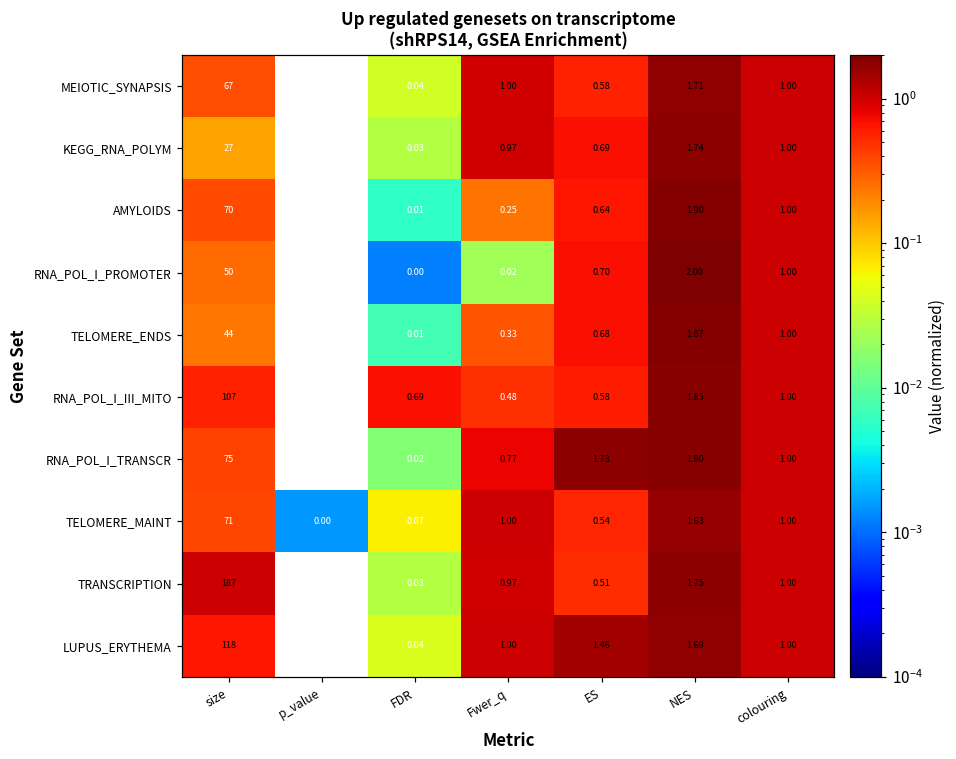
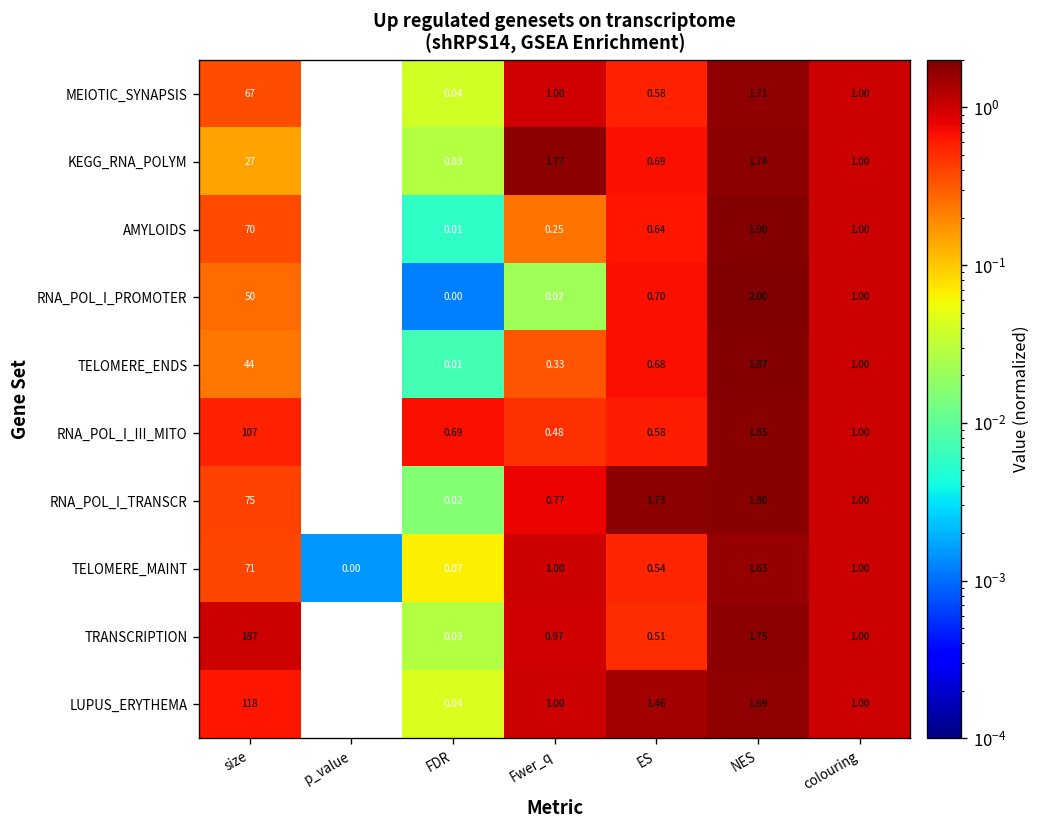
  {
    "MEIOTIC_SYNAPSIS": {
      "size": 67,
      "FDR": 0.04,
      "Fwer_q": 1.00,
      "ES": 0.58,
      "NES": 1.71,
      "colouring": 1.00
    },
    "KEGG_RNA_POLYM": {
      "size": 27,
      "FDR": 0.03,
-     "Fwer_q": 0.97,
+     "Fwer_q": 1.77,
      "ES": 0.69,
      "NES": 1.74,
      "colouring": 1.00
    },
    "AMYLOIDS": {
      "size": 70,
      "FDR": 0.01,
      "Fwer_q": 0.25,
      "ES": 0.64,
      "NES": 1.90,
      "colouring": 1.00
    },
    "RNA_POL_I_PROMOTER": {
      "size": 50,
      "FDR": 0.00,
      "Fwer_q": 0.02,
      "ES": 0.70,
      "NES": 2.00,
      "colouring": 1.00
    },
    "TELOMERE_ENDS": {
      "size": 44,
      "FDR": 0.01,
      "Fwer_q": 0.33,
      "ES": 0.68,
      "NES": 1.87,
      "colouring": 1.00
    },
    "RNA_POL_I_III_MITO": {
      "size": 107,
      "FDR": 0.69,
      "Fwer_q": 0.48,
      "ES": 0.58,
      "NES": 1.85,
      "colouring": 1.00
    },
    "RNA_POL_I_TRANSCR": {
      "size": 75,
      "FDR": 0.02,
      "Fwer_q": 0.77,
      "ES": 1.73,
      "NES": 1.80,
      "colouring": 1.00
    },
    "TELOMERE_MAINT": {
      "size": 71,
      "p_value": 0.00,
      "FDR": 0.07,
      "Fwer_q": 1.00,
      "ES": 0.54,
      "NES": 1.63,
      "colouring": 1.00
    },
    "TRANSCRIPTION": {
      "size": 187,
      "FDR": 0.03,
      "Fwer_q": 0.97,
      "ES": 0.51,
      "NES": 1.75,
      "colouring": 1.00
    },
    "LUPUS_ERYTHEMA": {
      "size": 118,
      "FDR": 0.04,
      "Fwer_q": 1.00,
      "ES": 1.46,
      "NES": 1.69,
      "colouring": 1.00
    }
  }
